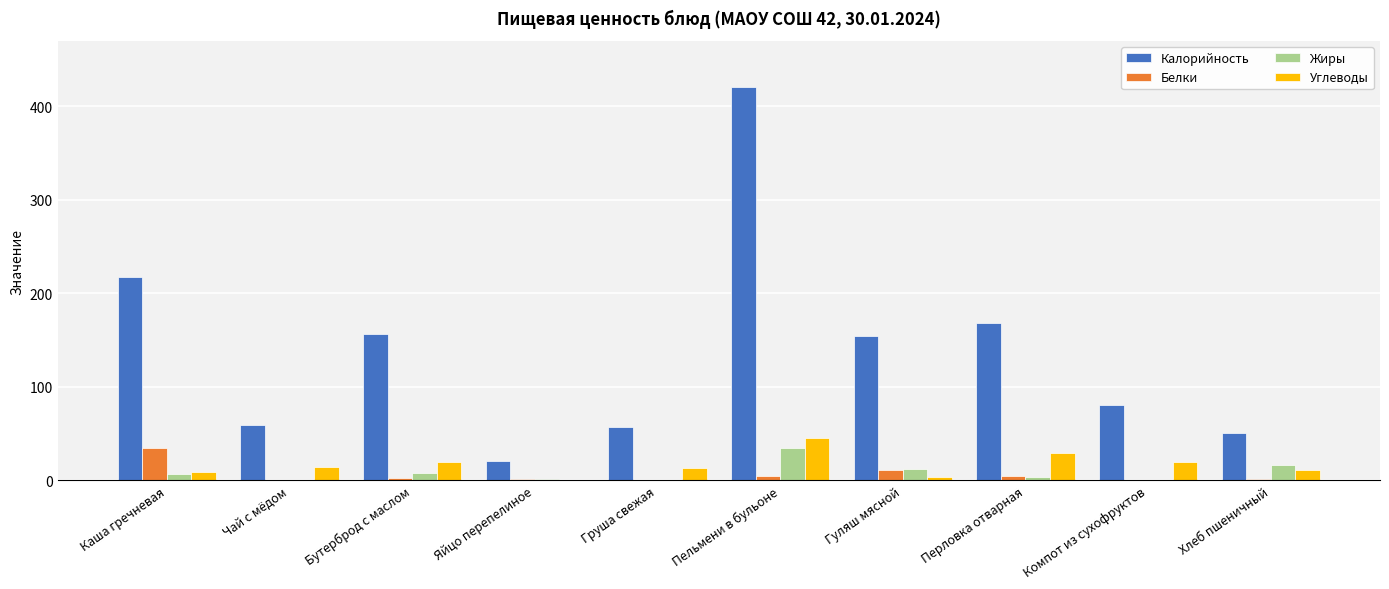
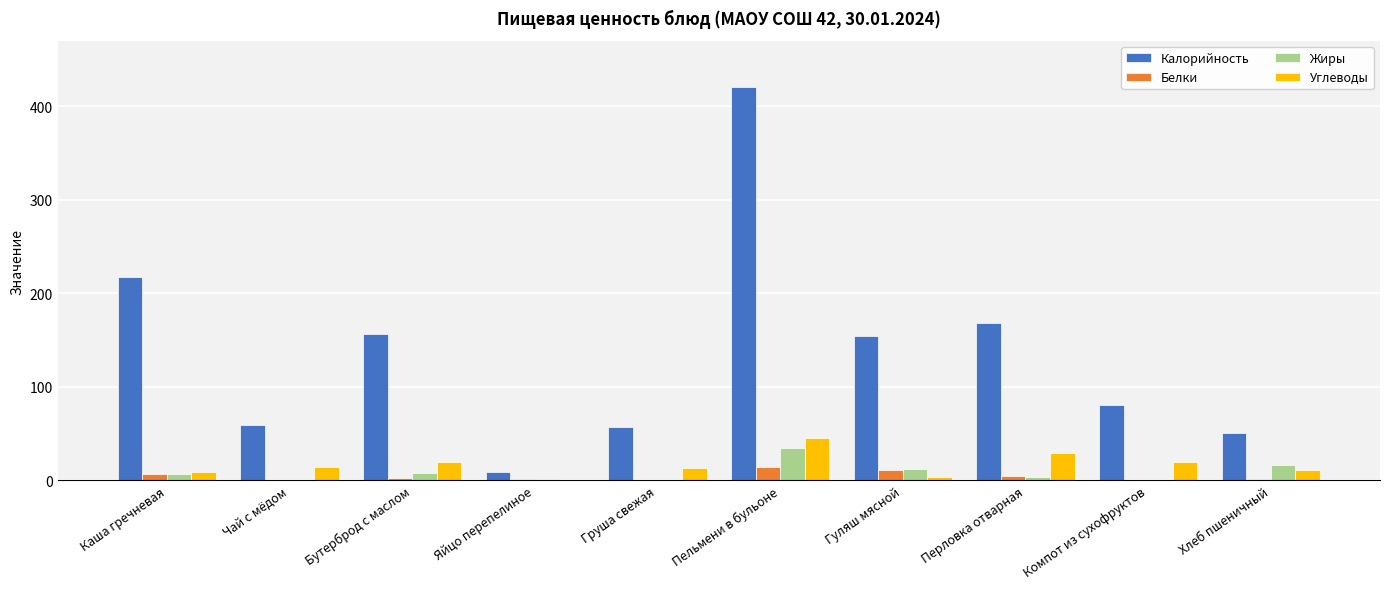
  {
    "Калорийность": {
      "Каша гречневая": 220,
      "Чай с мёдом": 60,
      "Бутерброд с маслом": 160,
-     "Яйцо перепелиное": 20,
+     "Яйцо перепелиное": 10,
      "Груша свежая": 60,
      "Пельмени в бульоне": 420,
      "Гуляш мясной": 150,
      "Перловка отварная": 170,
      "Компот из сухофруктов": 80,
      "Хлеб пшеничный": 50
    },
    "Белки": {
-     "Каша гречневая": 30,
+     "Каша гречневая": 10,
      "Бутерброд с маслом": 0,
-     "Пельмени в бульоне": 0,
+     "Пельмени в бульоне": 10,
      "Гуляш мясной": 10,
      "Перловка отварная": 0
    },
    "Жиры": {
      "Каша гречневая": 10,
      "Чай с мёдом": 0,
      "Бутерброд с маслом": 10,
      "Пельмени в бульоне": 30,
      "Гуляш мясной": 10,
      "Перловка отварная": 0,
      "Компот из сухофруктов": 0,
      "Хлеб пшеничный": 20
    },
    "Углеводы": {
      "Каша гречневая": 10,
      "Чай с мёдом": 10,
      "Бутерброд с маслом": 20,
      "Груша свежая": 10,
      "Пельмени в бульоне": 50,
      "Гуляш мясной": 0,
      "Перловка отварная": 30,
      "Компот из сухофруктов": 20,
      "Хлеб пшеничный": 10
    }
  }
